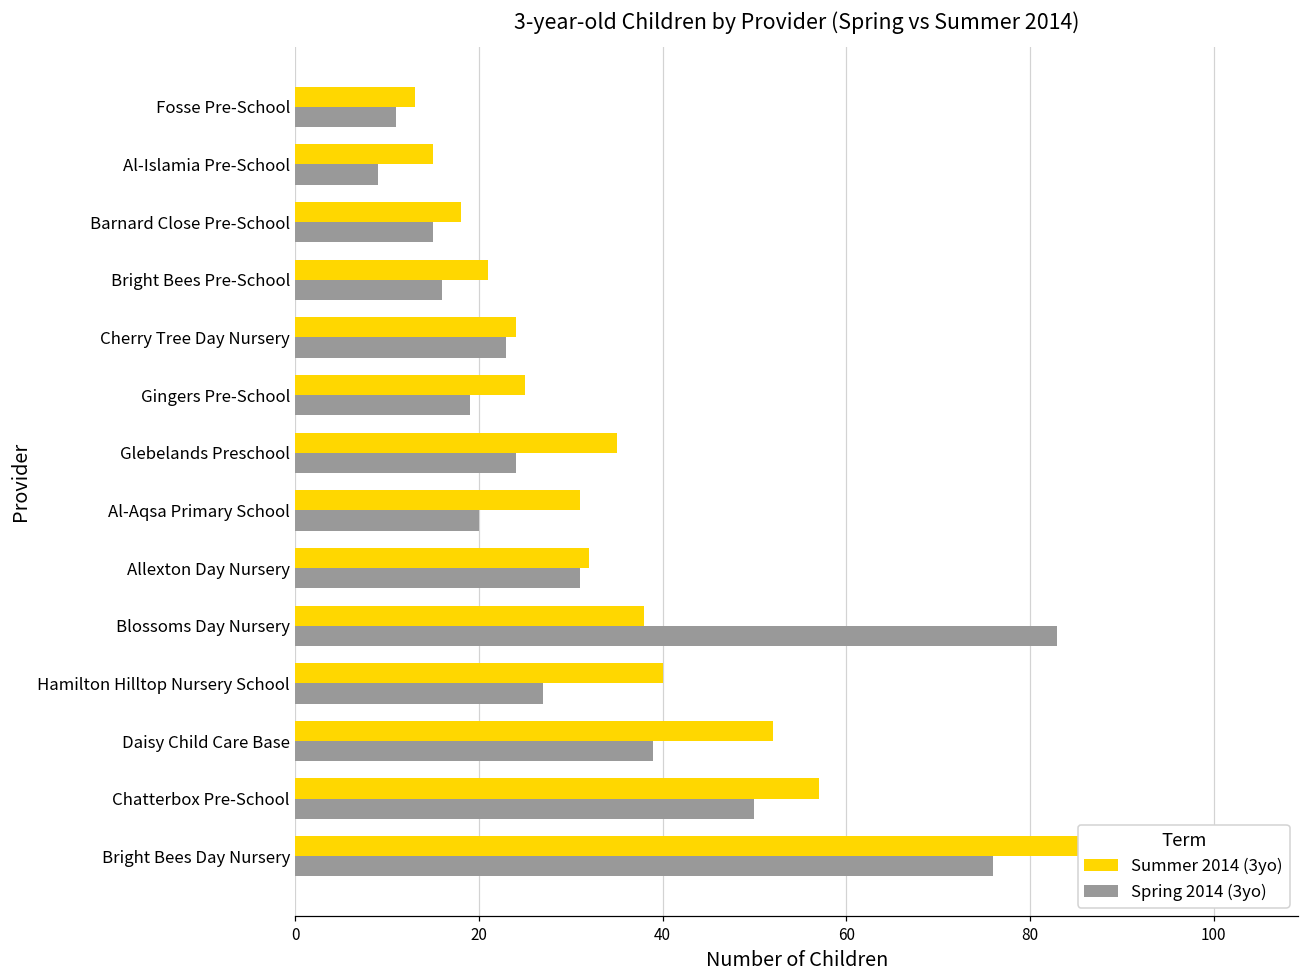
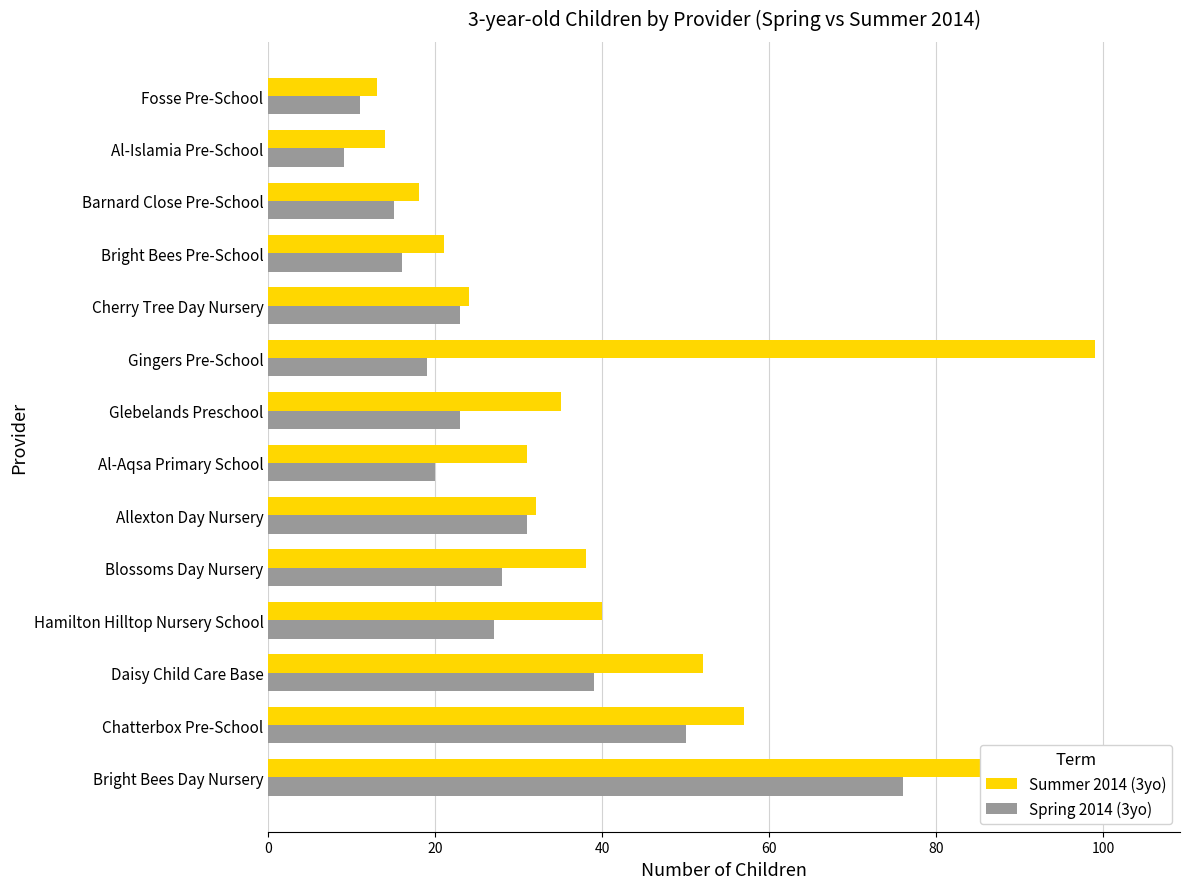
  {
    "Summer 2014 (3yo)": {
      "Fosse Pre-School": 13,
-     "Al-Islamia Pre-School": 15,
+     "Al-Islamia Pre-School": 14,
      "Barnard Close Pre-School": 18,
      "Bright Bees Pre-School": 21,
      "Cherry Tree Day Nursery": 24,
-     "Gingers Pre-School": 25,
+     "Gingers Pre-School": 99,
      "Glebelands Preschool": 35,
      "Al-Aqsa Primary School": 31,
      "Allexton Day Nursery": 32,
      "Blossoms Day Nursery": 38,
      "Hamilton Hilltop Nursery School": 40,
      "Daisy Child Care Base": 52,
      "Chatterbox Pre-School": 57
    },
    "Spring 2014 (3yo)": {
      "Fosse Pre-School": 11,
      "Al-Islamia Pre-School": 9,
      "Barnard Close Pre-School": 15,
      "Bright Bees Pre-School": 16,
      "Cherry Tree Day Nursery": 23,
      "Gingers Pre-School": 19,
-     "Glebelands Preschool": 24,
+     "Glebelands Preschool": 23,
      "Al-Aqsa Primary School": 20,
      "Allexton Day Nursery": 31,
-     "Blossoms Day Nursery": 83,
+     "Blossoms Day Nursery": 28,
      "Hamilton Hilltop Nursery School": 27,
      "Daisy Child Care Base": 39,
      "Chatterbox Pre-School": 50,
      "Bright Bees Day Nursery": 76
    }
  }
